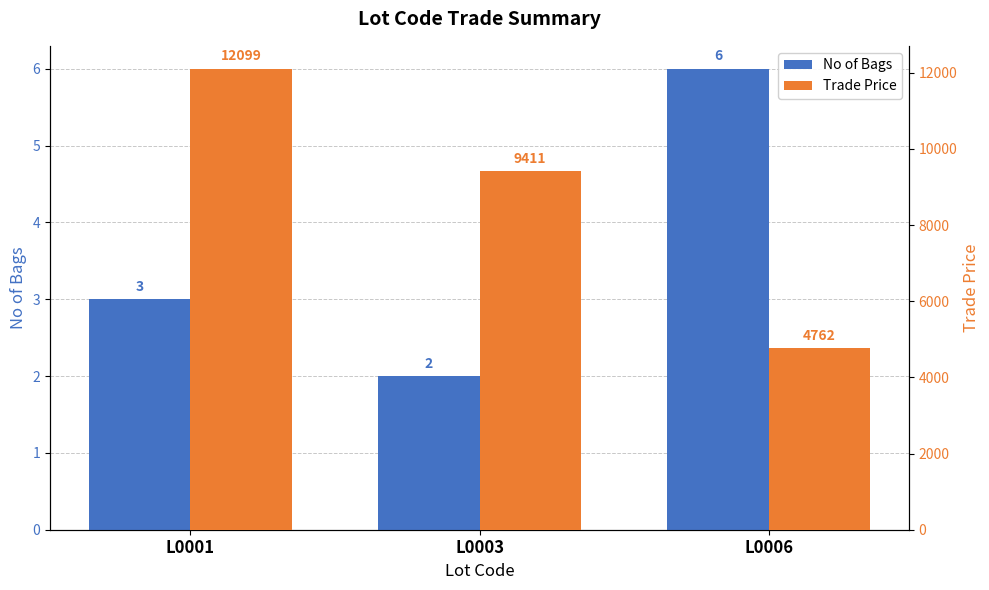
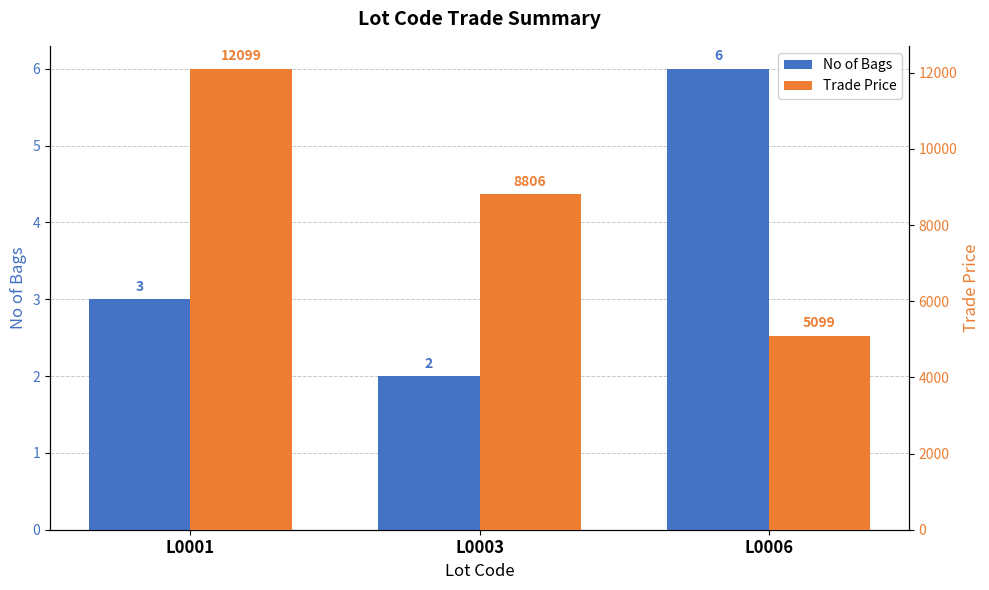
  {
    "No of Bags": {
      "L0001": 3,
      "L0003": 2,
      "L0006": 6
    },
    "Trade Price": {
      "L0001": 12099,
-     "L0003": 9411,
-     "L0006": 4762
+     "L0003": 8806,
+     "L0006": 5099
    }
  }
